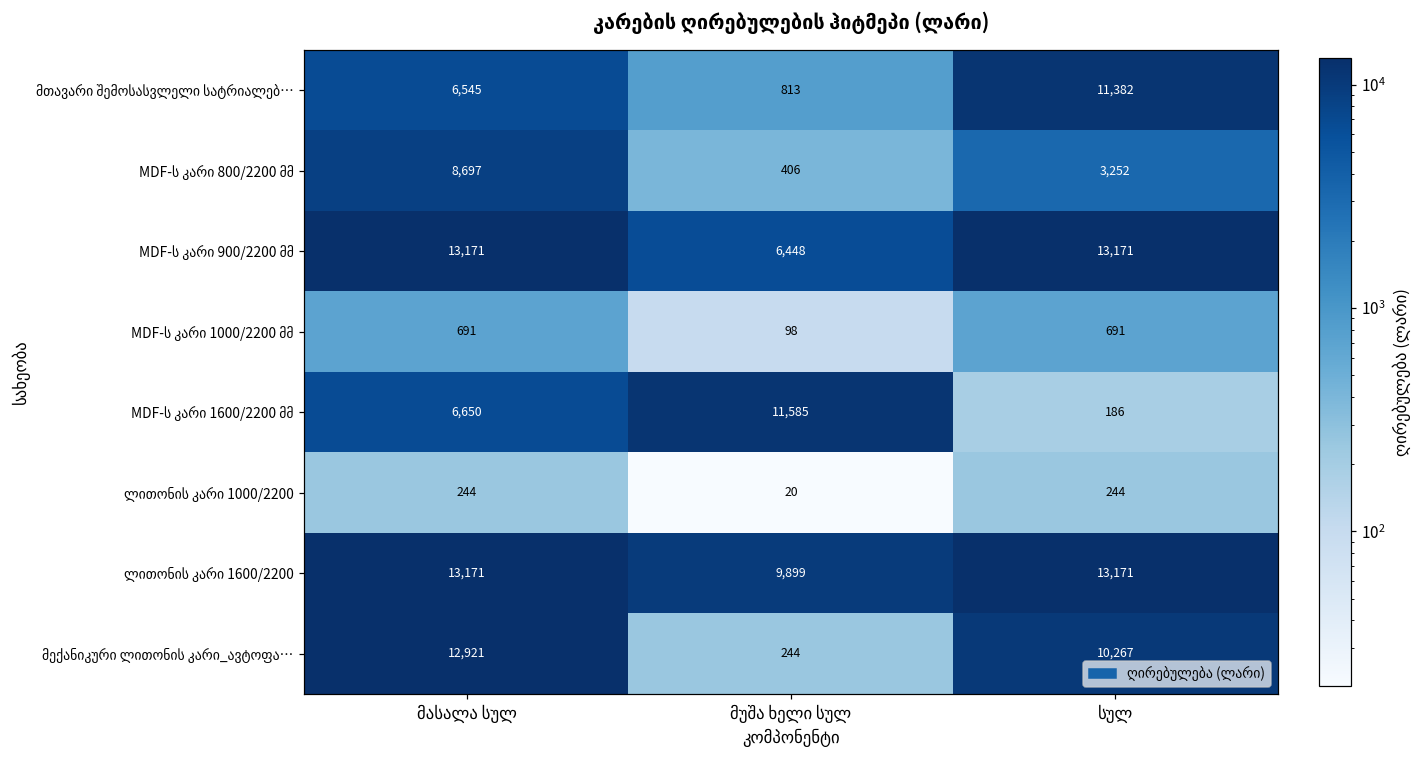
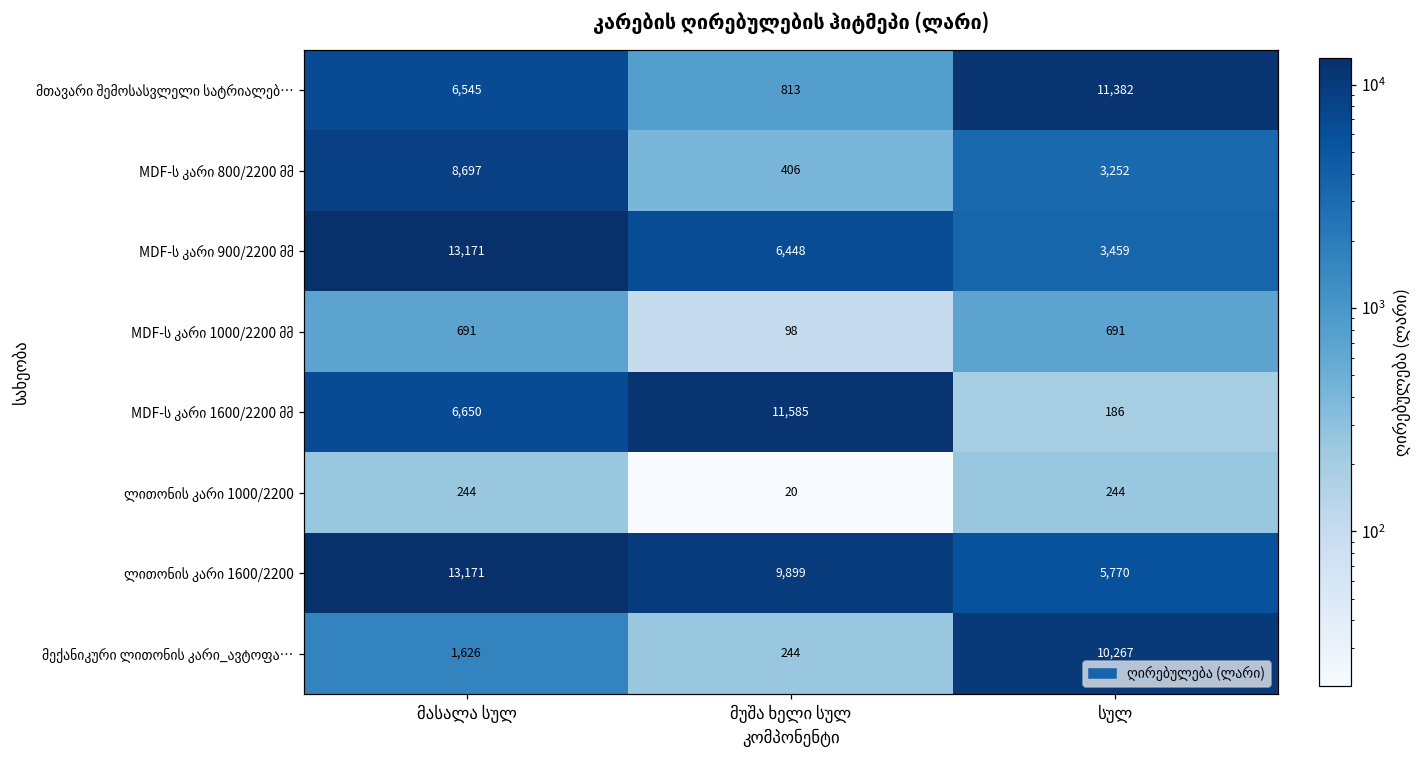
  {
    "მთავარი შემოსასვლელი სატრიალებ…": {
      "მასალა სულ": "6,545",
      "მუშა ხელი სულ": "813",
      "სულ": "11,382"
    },
    "MDF-ს კარი 800/2200 მმ": {
      "მასალა სულ": "8,697",
      "მუშა ხელი სულ": "406",
      "სულ": "3,252"
    },
    "MDF-ს კარი 900/2200 მმ": {
      "მასალა სულ": "13,171",
      "მუშა ხელი სულ": "6,448",
-     "სულ": "13,171"
+     "სულ": "3,459"
    },
    "MDF-ს კარი 1000/2200 მმ": {
      "მასალა სულ": "691",
      "მუშა ხელი სულ": "98",
      "სულ": "691"
    },
    "MDF-ს კარი 1600/2200 მმ": {
      "მასალა სულ": "6,650",
      "მუშა ხელი სულ": "11,585",
      "სულ": "186"
    },
    "ლითონის კარი 1000/2200": {
      "მასალა სულ": "244",
      "მუშა ხელი სულ": "20",
      "სულ": "244"
    },
    "ლითონის კარი 1600/2200": {
      "მასალა სულ": "13,171",
      "მუშა ხელი სულ": "9,899",
-     "სულ": "13,171"
+     "სულ": "5,770"
    },
    "მექანიკური ლითონის კარი_ავტოფა…": {
-     "მასალა სულ": "12,921",
+     "მასალა სულ": "1,626",
      "მუშა ხელი სულ": "244",
      "სულ": "10,267"
    }
  }
